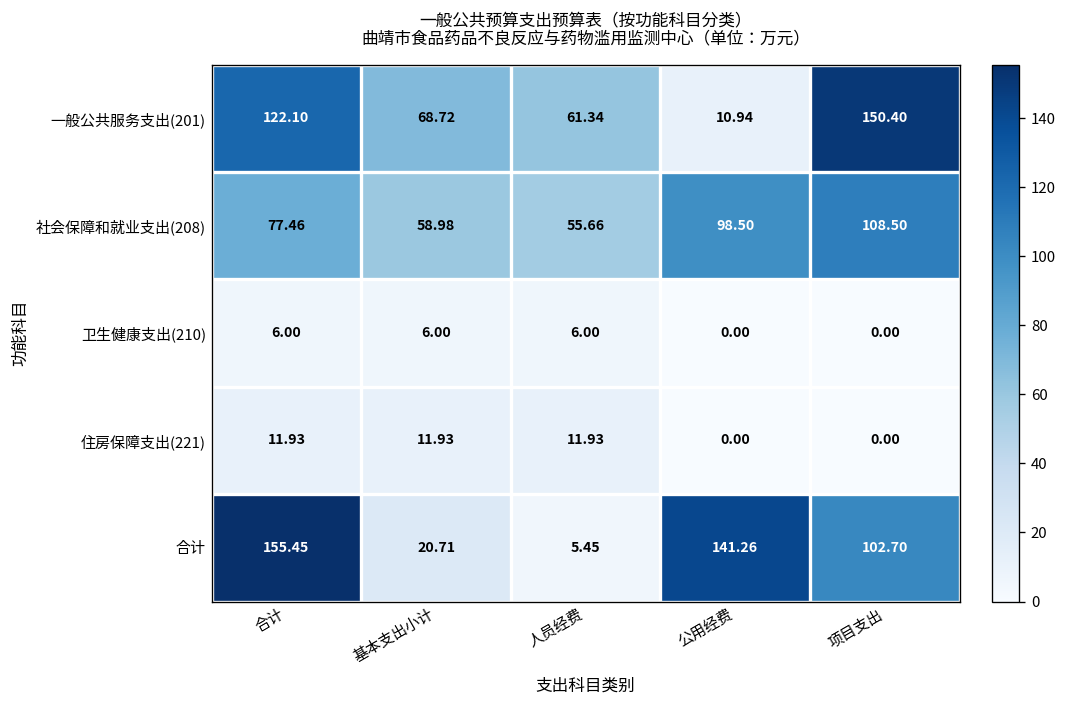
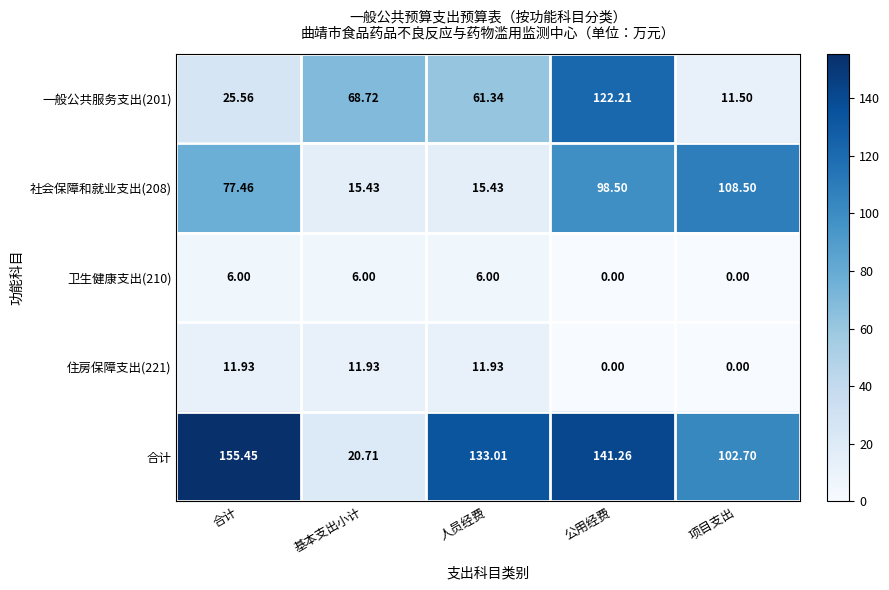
  {
    "一般公共服务支出(201)": {
-     "合计": 122.10,
+     "合计": 25.56,
      "基本支出小计": 68.72,
      "人员经费": 61.34,
-     "公用经费": 10.94,
-     "项目支出": 150.40
+     "公用经费": 122.21,
+     "项目支出": 11.50
    },
    "社会保障和就业支出(208)": {
      "合计": 77.46,
-     "基本支出小计": 58.98,
-     "人员经费": 55.66,
+     "基本支出小计": 15.43,
+     "人员经费": 15.43,
      "公用经费": 98.50,
      "项目支出": 108.50
    },
    "卫生健康支出(210)": {
      "合计": 6.00,
      "基本支出小计": 6.00,
      "人员经费": 6.00,
      "公用经费": 0.00,
      "项目支出": 0.00
    },
    "住房保障支出(221)": {
      "合计": 11.93,
      "基本支出小计": 11.93,
      "人员经费": 11.93,
      "公用经费": 0.00,
      "项目支出": 0.00
    },
    "合计": {
      "合计": 155.45,
      "基本支出小计": 20.71,
-     "人员经费": 5.45,
+     "人员经费": 133.01,
      "公用经费": 141.26,
      "项目支出": 102.70
    }
  }
